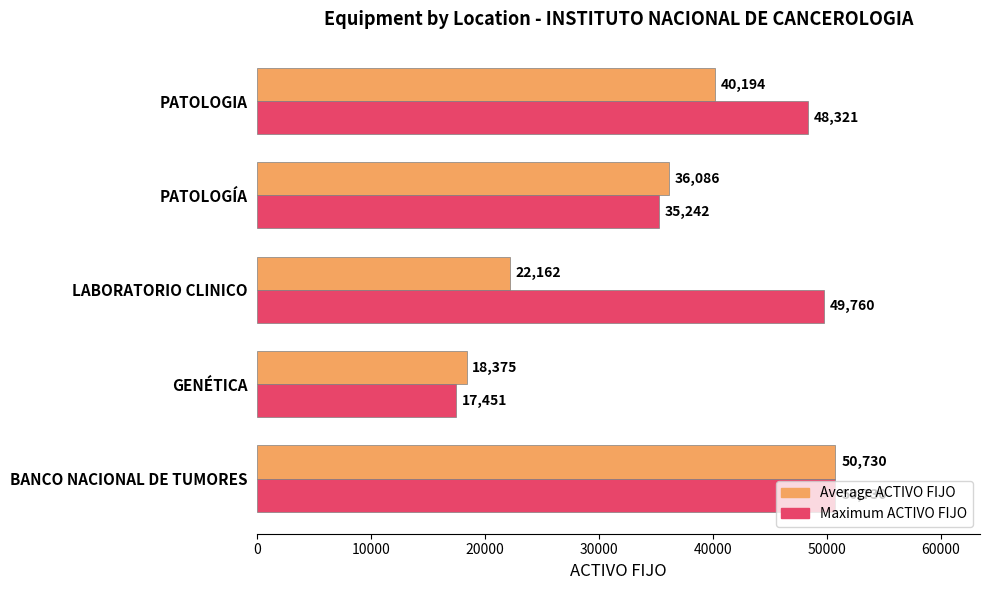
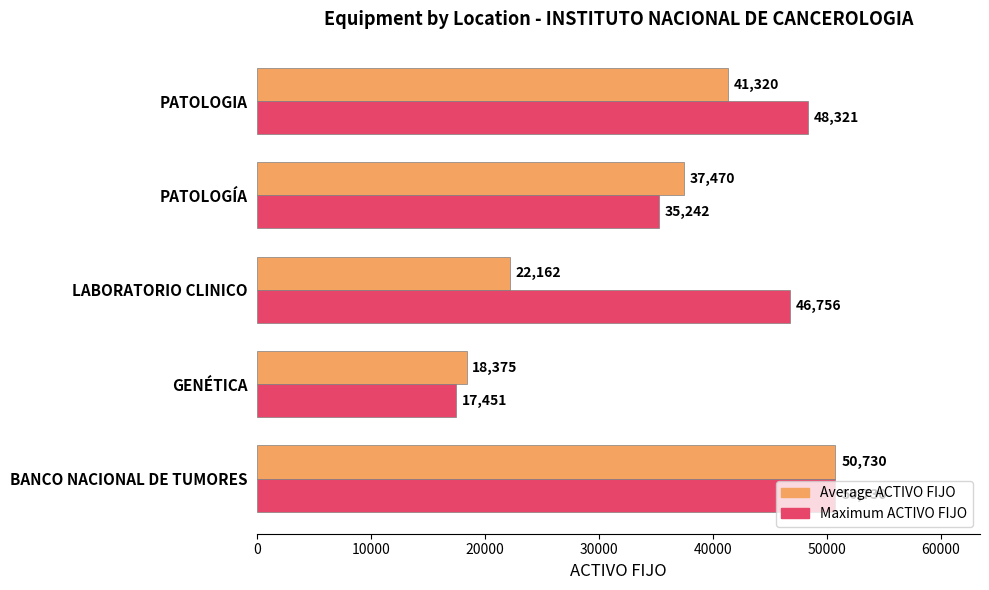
  {
    "Average ACTIVO FIJO": {
-     "PATOLOGIA": "40,194",
-     "PATOLOGÍA": "36,086",
+     "PATOLOGIA": "41,320",
+     "PATOLOGÍA": "37,470",
      "LABORATORIO CLINICO": "22,162",
      "GENÉTICA": "18,375",
      "BANCO NACIONAL DE TUMORES": "50,730"
    },
    "Maximum ACTIVO FIJO": {
      "PATOLOGIA": "48,321",
      "PATOLOGÍA": "35,242",
-     "LABORATORIO CLINICO": "49,760",
+     "LABORATORIO CLINICO": "46,756",
      "GENÉTICA": "17,451"
    }
  }
